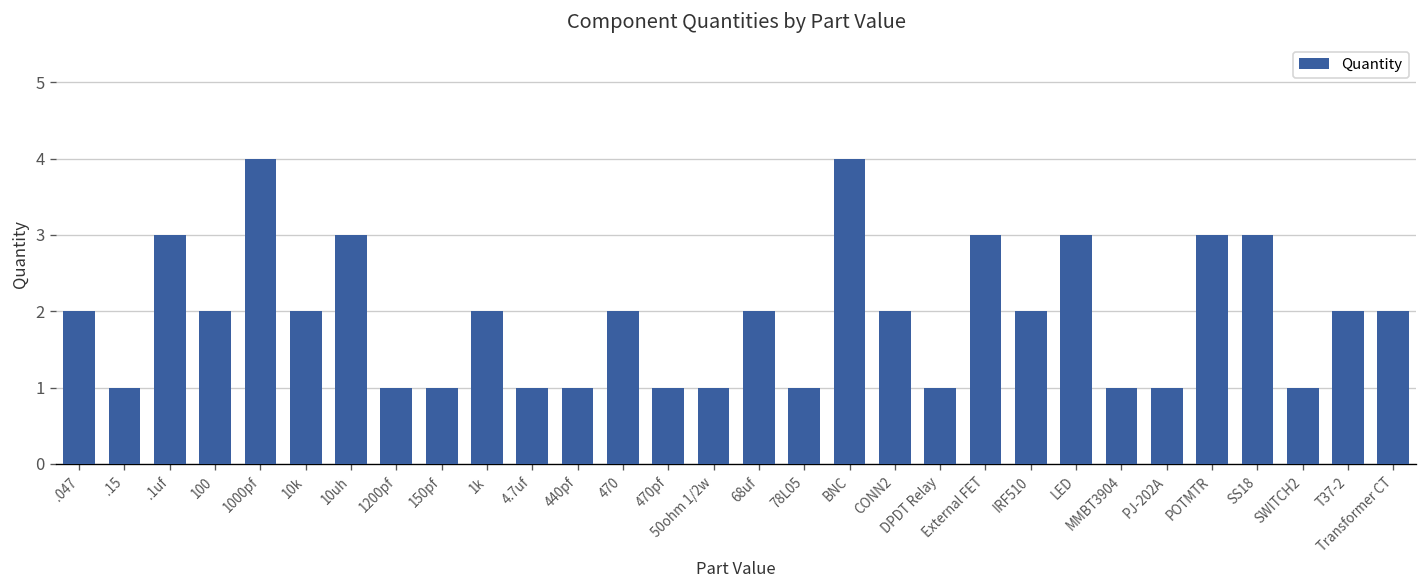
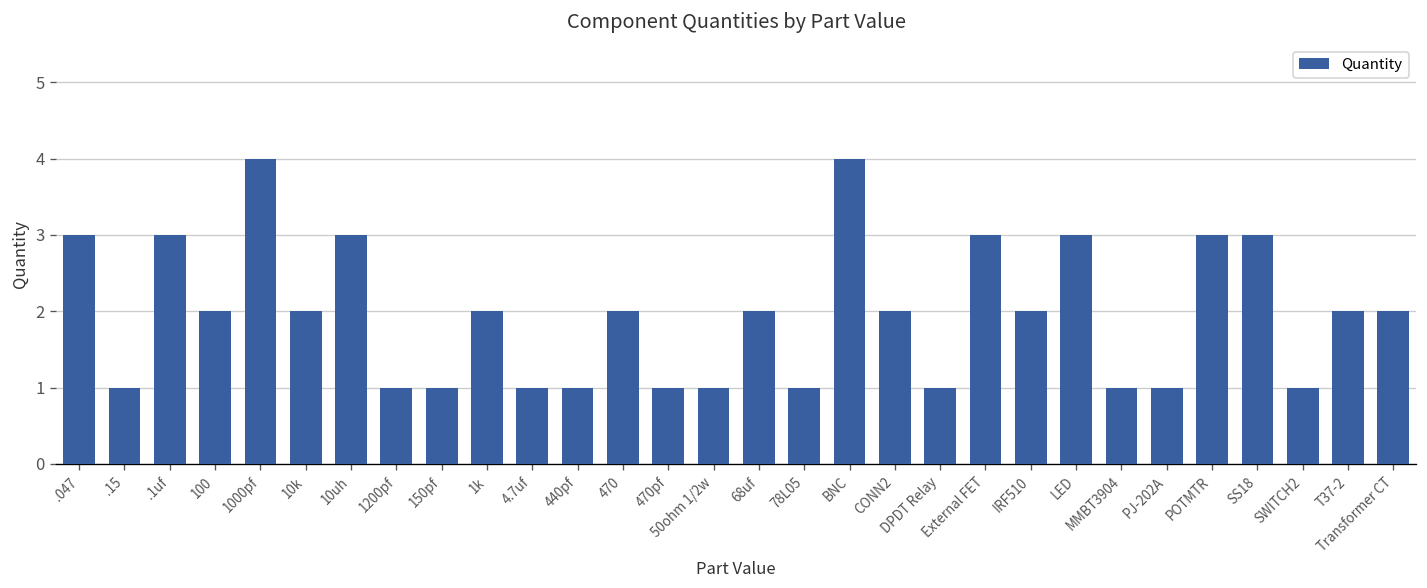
  {
-   ".047": 2,
+   ".047": 3,
    ".15": 1,
    ".1uf": 3,
    "100": 2,
    "1000pf": 4,
    "10k": 2,
    "10uh": 3,
    "1200pf": 1,
    "150pf": 1,
    "1k": 2,
    "4.7uf": 1,
    "440pf": 1,
    "470": 2,
    "470pf": 1,
    "50ohm 1/2w": 1,
    "68uf": 2,
    "78L05": 1,
    "BNC": 4,
    "CONN2": 2,
    "DPDT Relay": 1,
    "External FET": 3,
    "IRF510": 2,
    "LED": 3,
    "MMBT3904": 1,
    "PJ-202A": 1,
    "POTMTR": 3,
    "SS18": 3,
    "SWITCH2": 1,
    "T37-2": 2,
    "Transformer CT": 2
  }
